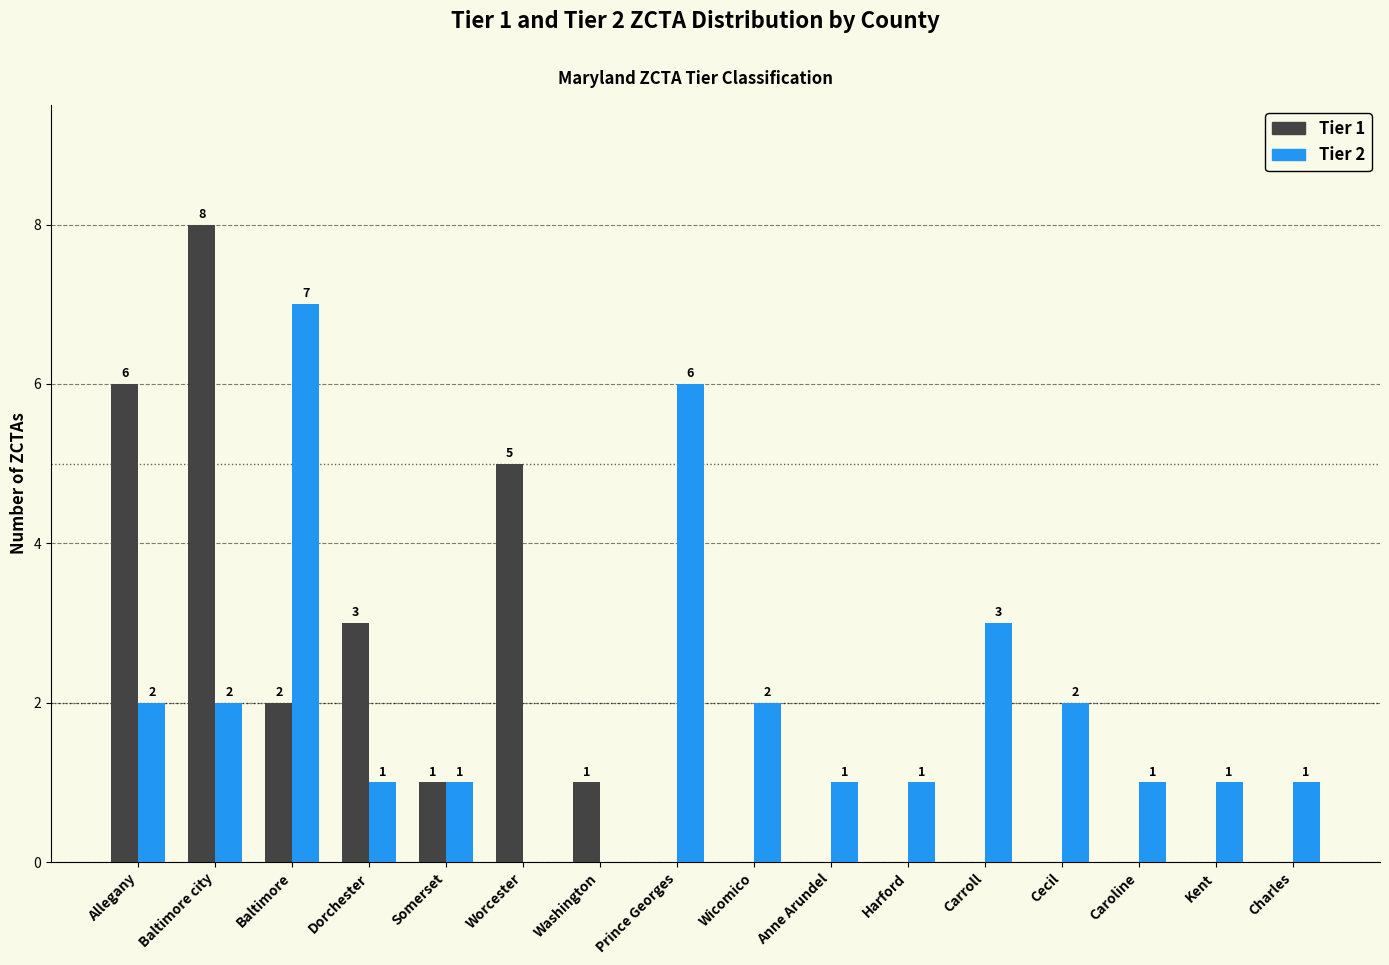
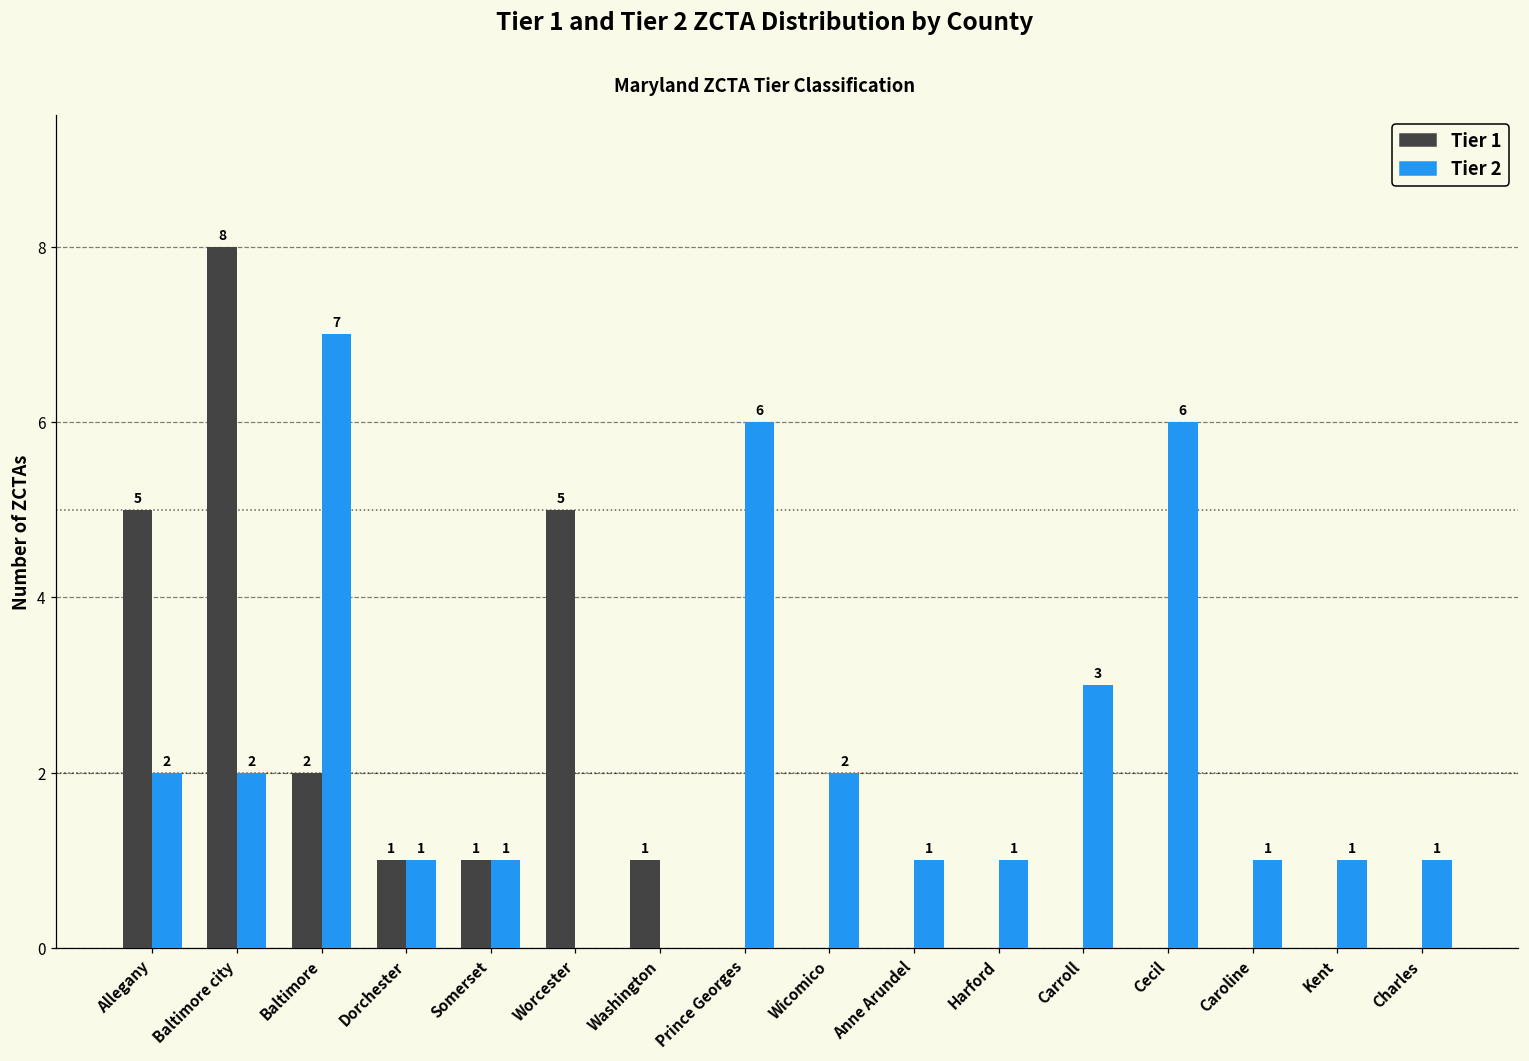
  {
    "Tier 1": {
-     "Allegany": 6,
+     "Allegany": 5,
      "Baltimore city": 8,
      "Baltimore": 2,
-     "Dorchester": 3,
+     "Dorchester": 1,
      "Somerset": 1,
      "Worcester": 5,
      "Washington": 1
    },
    "Tier 2": {
      "Allegany": 2,
      "Baltimore city": 2,
      "Baltimore": 7,
      "Dorchester": 1,
      "Somerset": 1,
      "Prince Georges": 6,
      "Wicomico": 2,
      "Anne Arundel": 1,
      "Harford": 1,
      "Carroll": 3,
-     "Cecil": 2,
+     "Cecil": 6,
      "Caroline": 1,
      "Kent": 1,
      "Charles": 1
    }
  }
